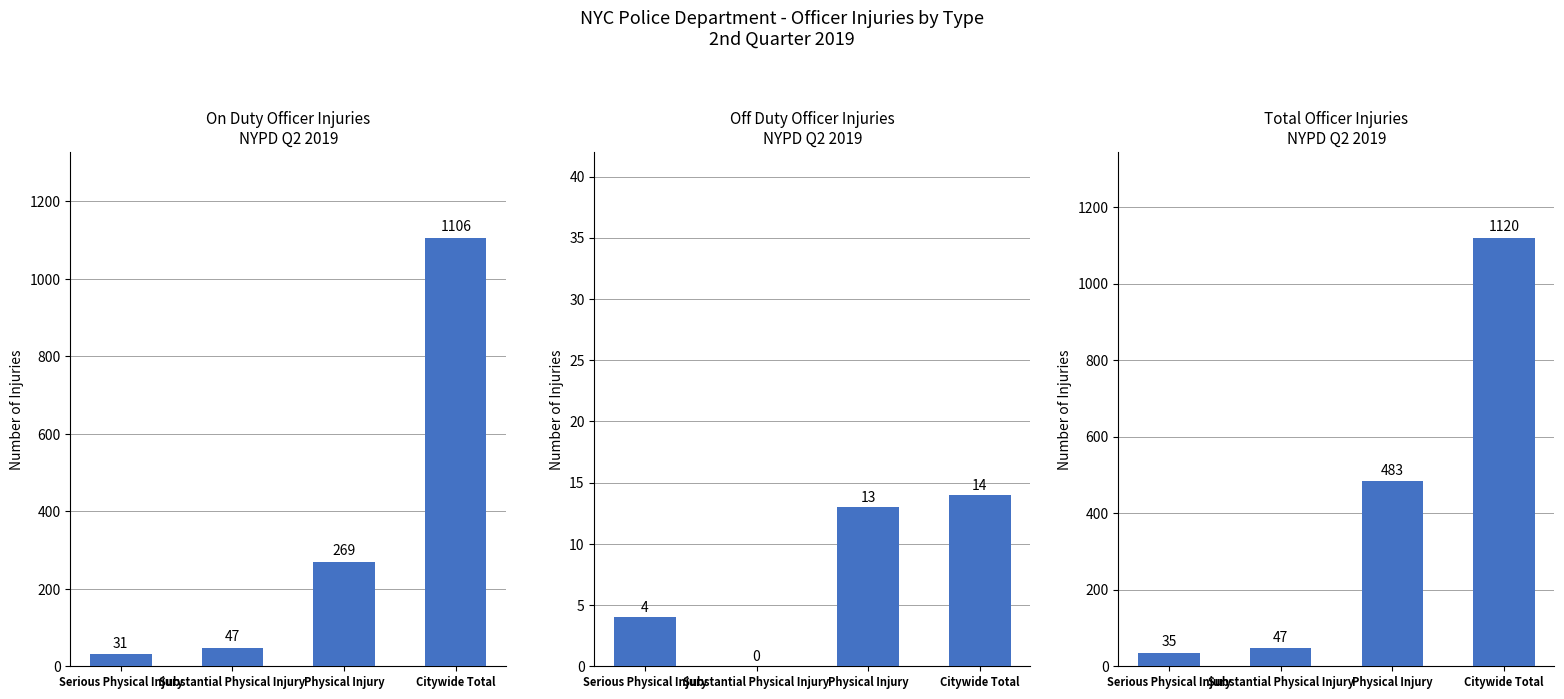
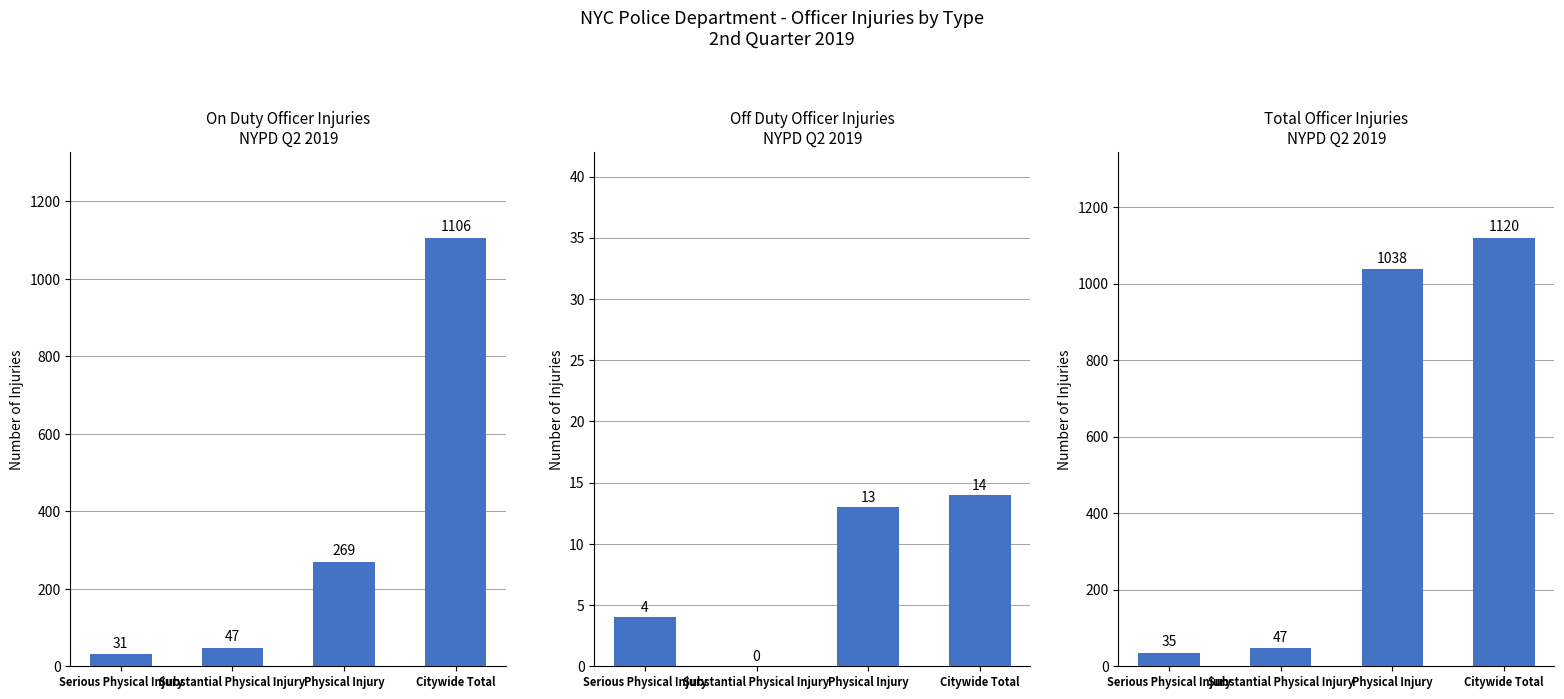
  {
    "On Duty Officer Injuries NYPD Q2 2019": {
      "Physical Injury": 269,
      "Citywide Total": 1106
    },
    "Off Duty Officer Injuries NYPD Q2 2019": {
      "Physical Injury": 13,
      "Citywide Total": 14
    },
    "Total Officer Injuries NYPD Q2 2019": {
-     "Physical Injury": 483,
+     "Physical Injury": 1038,
      "Citywide Total": 1120
    }
  }
